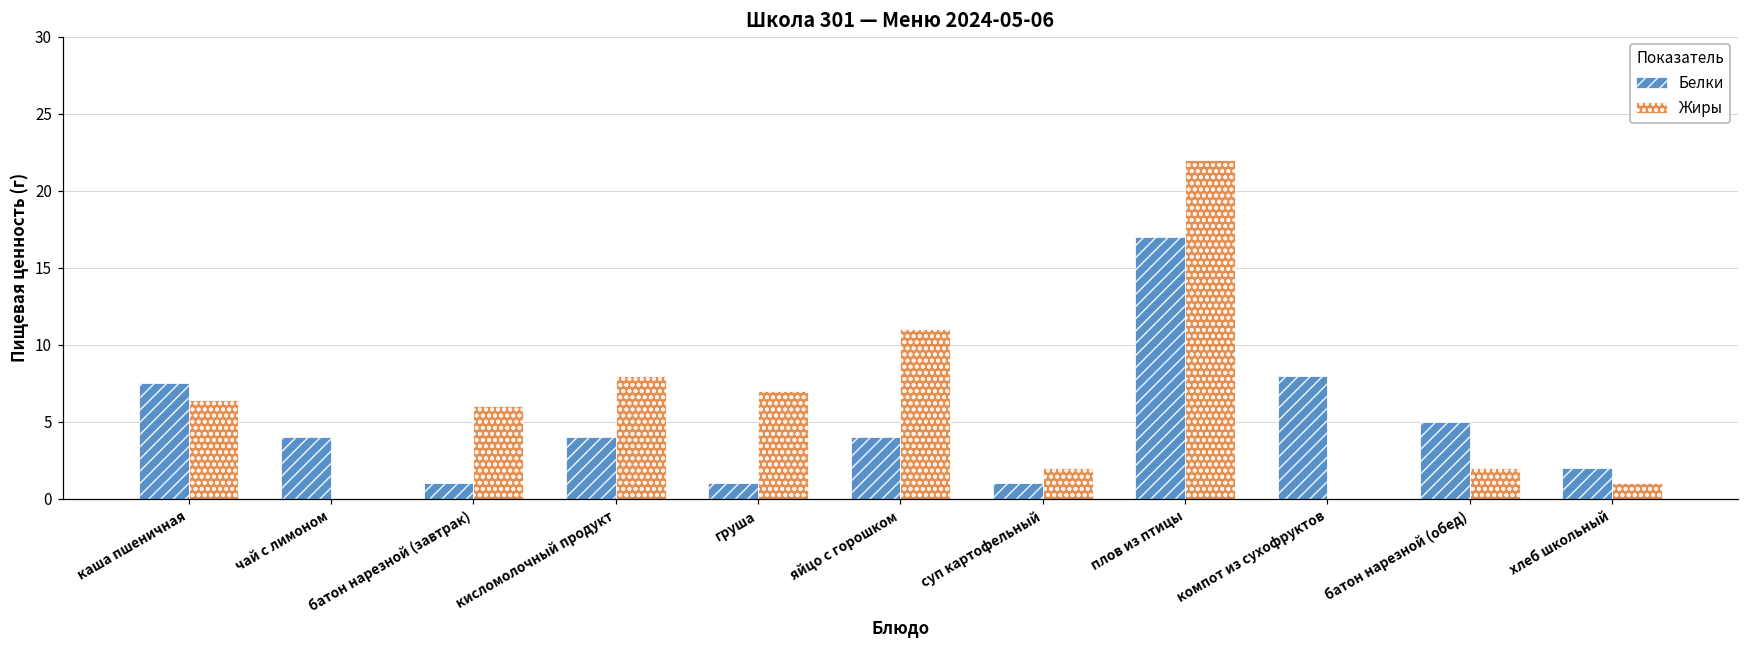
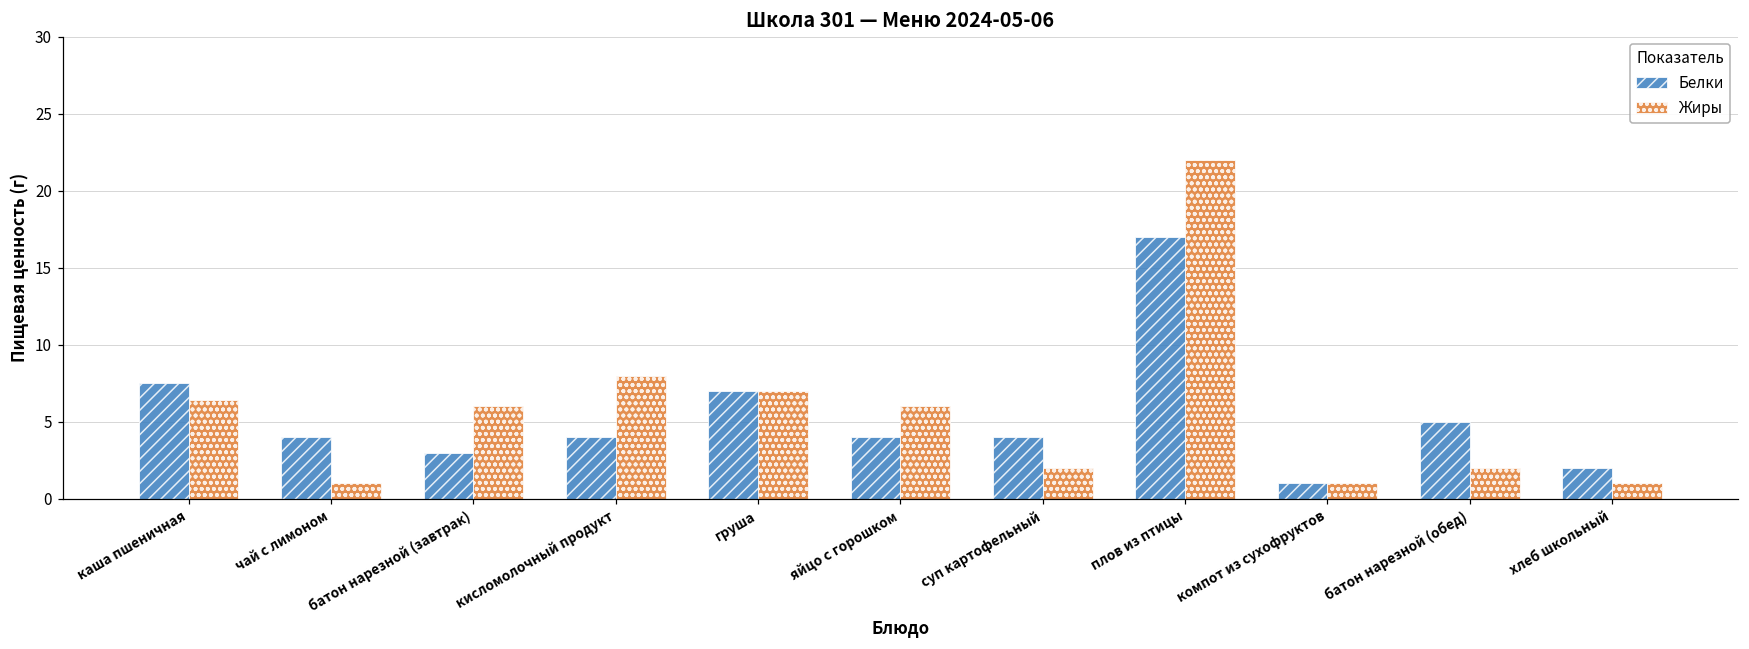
  {
    "Белки": {
      "каша пшеничная": 7.5,
      "чай с лимоном": 4,
-     "батон нарезной (завтрак)": 1,
+     "батон нарезной (завтрак)": 3,
      "кисломолочный продукт": 4,
-     "груша": 1,
+     "груша": 7,
      "яйцо с горошком": 4,
-     "суп картофельный": 1,
+     "суп картофельный": 4,
      "плов из птицы": 17,
-     "компот из сухофруктов": 8,
+     "компот из сухофруктов": 1,
      "батон нарезной (обед)": 5,
      "хлеб школьный": 2
    },
    "Жиры": {
      "каша пшеничная": 6.4,
-     "чай с лимоном": 0,
+     "чай с лимоном": 1,
      "батон нарезной (завтрак)": 6,
      "кисломолочный продукт": 8,
      "груша": 7,
-     "яйцо с горошком": 11,
+     "яйцо с горошком": 6,
      "суп картофельный": 2,
      "плов из птицы": 22,
-     "компот из сухофруктов": 0,
+     "компот из сухофруктов": 1,
      "батон нарезной (обед)": 2,
      "хлеб школьный": 1
    }
  }
